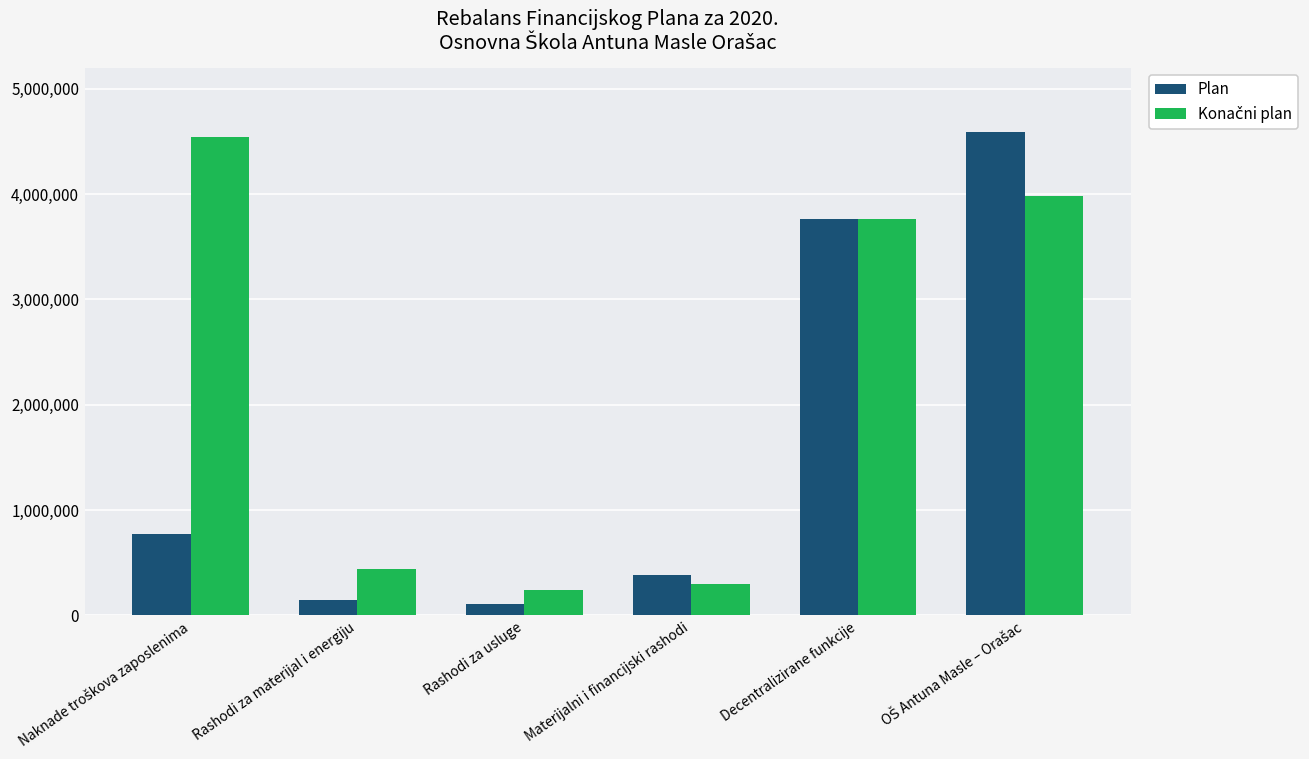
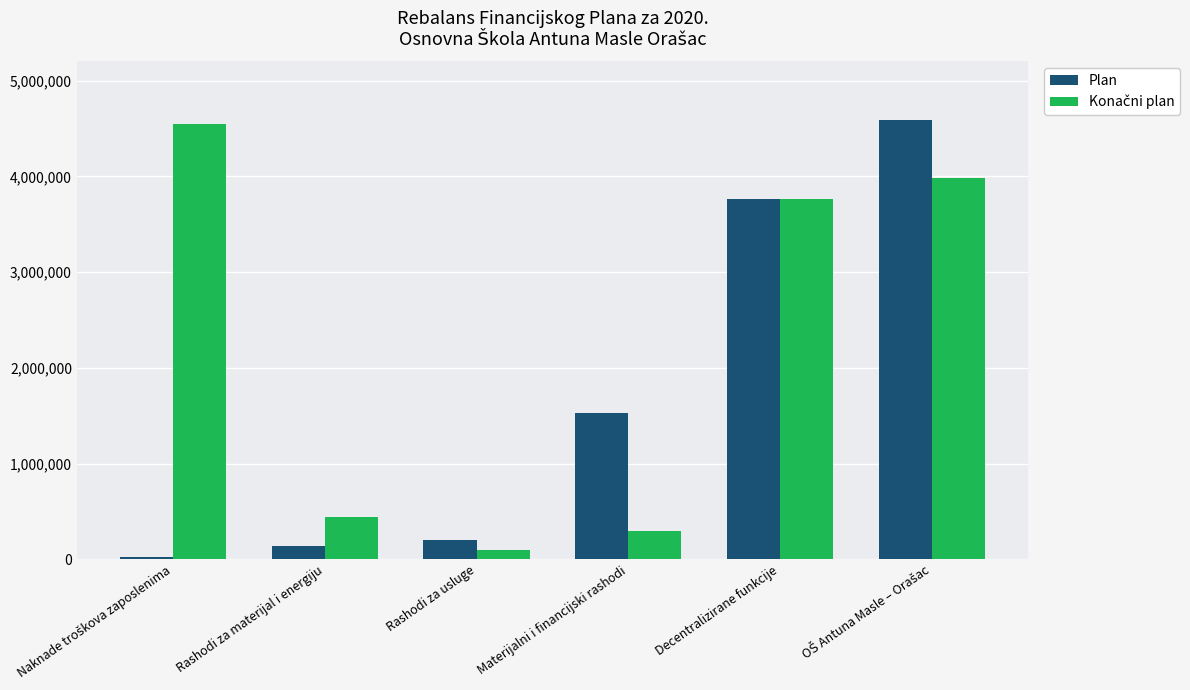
  {
    "Plan": {
-     "Naknade troškova zaposlenima": "800,000",
+     "Naknade troškova zaposlenima": "0",
      "Rashodi za materijal i energiju": "100,000",
-     "Rashodi za usluge": "100,000",
-     "Materijalni i financijski rashodi": "400,000",
+     "Rashodi za usluge": "200,000",
+     "Materijalni i financijski rashodi": "1,500,000",
      "Decentralizirane funkcije": "3,800,000",
      "OŠ Antuna Masle – Orašac": "4,600,000"
    },
    "Konačni plan": {
      "Naknade troškova zaposlenima": "4,500,000",
      "Rashodi za materijal i energiju": "400,000",
-     "Rashodi za usluge": "200,000",
+     "Rashodi za usluge": "100,000",
      "Materijalni i financijski rashodi": "300,000",
      "Decentralizirane funkcije": "3,800,000",
      "OŠ Antuna Masle – Orašac": "4,000,000"
    }
  }
